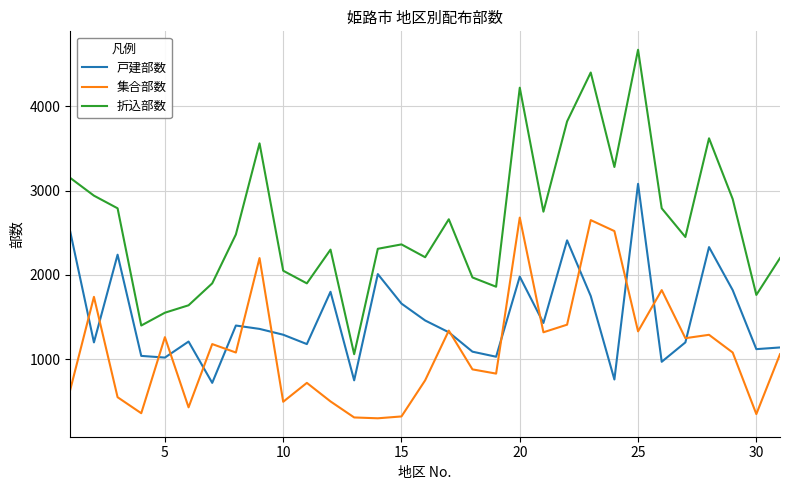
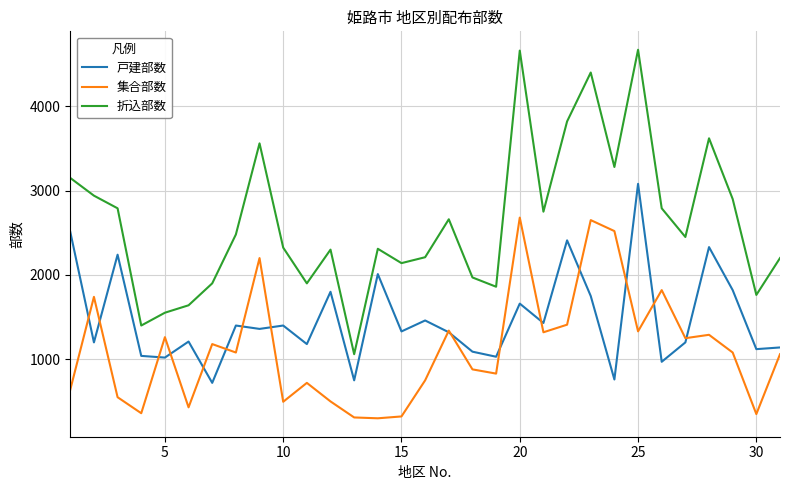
  {
    "戸建部数": {
      "5": 1000,
-     "10": 1300,
-     "15": 1700,
-     "20": 2000,
+     "10": 1400,
+     "15": 1300,
+     "20": 1700,
      "25": 3100,
      "30": 1100
    },
    "集合部数": {
      "5": 1300,
      "10": 500,
      "15": 300,
      "20": 2700,
      "25": 1300,
      "30": 400
    },
    "折込部数": {
      "5": 1600,
-     "10": 2100,
-     "15": 2400,
-     "20": 4200,
+     "10": 2300,
+     "15": 2100,
+     "20": 4700,
      "25": 4700,
      "30": 1800
    }
  }
